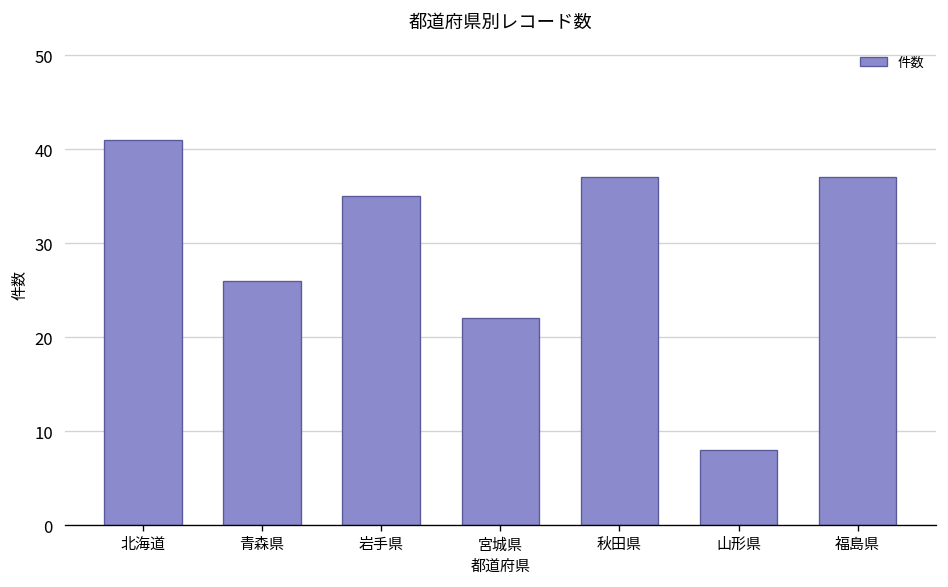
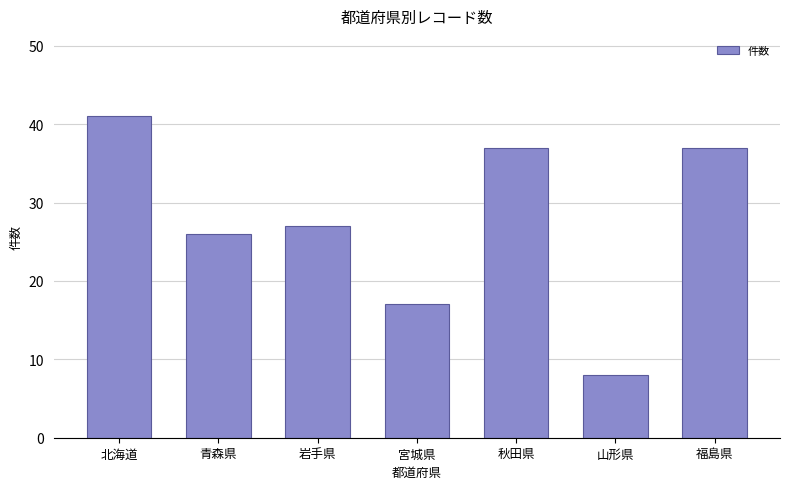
  {
    "北海道": 41,
    "青森県": 26,
-   "岩手県": 35,
-   "宮城県": 22,
+   "岩手県": 27,
+   "宮城県": 17,
    "秋田県": 37,
    "山形県": 8,
    "福島県": 37
  }
